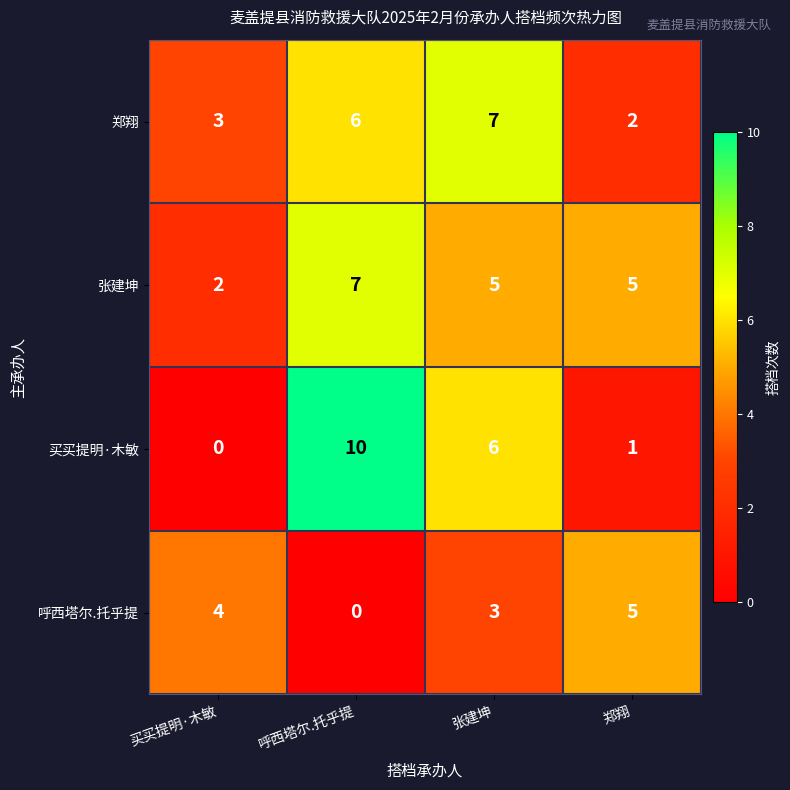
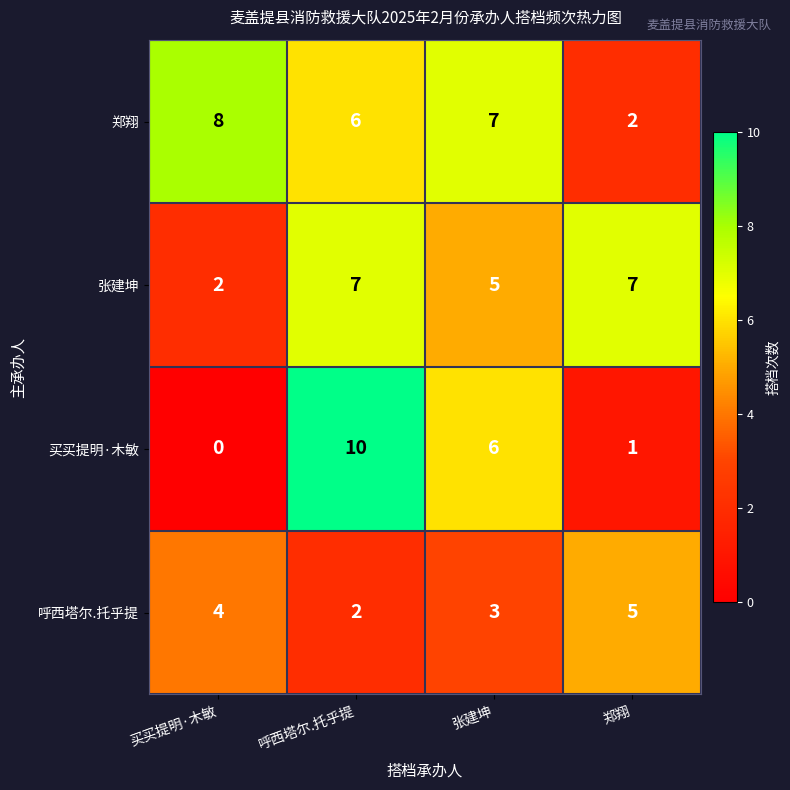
  {
    "郑翔": {
-     "买买提明·木敏": 3,
+     "买买提明·木敏": 8,
      "呼西塔尔.托乎提": 6,
      "张建坤": 7,
      "郑翔": 2
    },
    "张建坤": {
      "买买提明·木敏": 2,
      "呼西塔尔.托乎提": 7,
      "张建坤": 5,
-     "郑翔": 5
+     "郑翔": 7
    },
    "买买提明·木敏": {
      "买买提明·木敏": 0,
      "呼西塔尔.托乎提": 10,
      "张建坤": 6,
      "郑翔": 1
    },
    "呼西塔尔.托乎提": {
      "买买提明·木敏": 4,
-     "呼西塔尔.托乎提": 0,
+     "呼西塔尔.托乎提": 2,
      "张建坤": 3,
      "郑翔": 5
    }
  }
